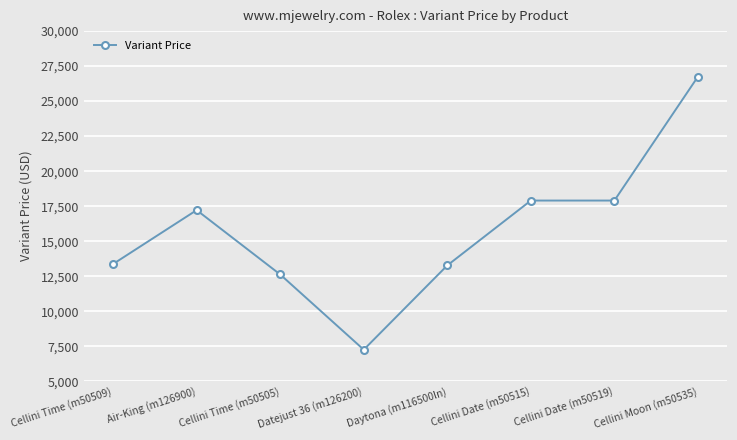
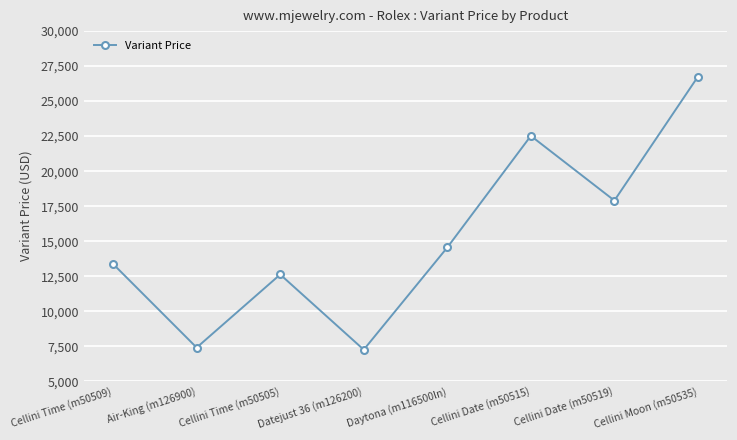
  {
    "Cellini Time (m50509)": "13,400",
-   "Air-King (m126900)": "17,200",
+   "Air-King (m126900)": "7,400",
    "Cellini Time (m50505)": "12,600",
    "Datejust 36 (m126200)": "7,300",
-   "Daytona (m116500ln)": "13,300",
-   "Cellini Date (m50515)": "17,900",
+   "Daytona (m116500ln)": "14,600",
+   "Cellini Date (m50515)": "22,500",
    "Cellini Date (m50519)": "17,900",
    "Cellini Moon (m50535)": "26,800"
  }
